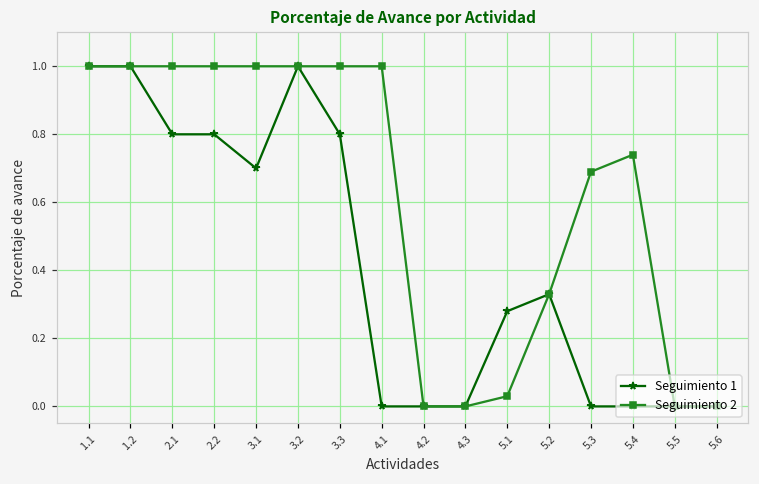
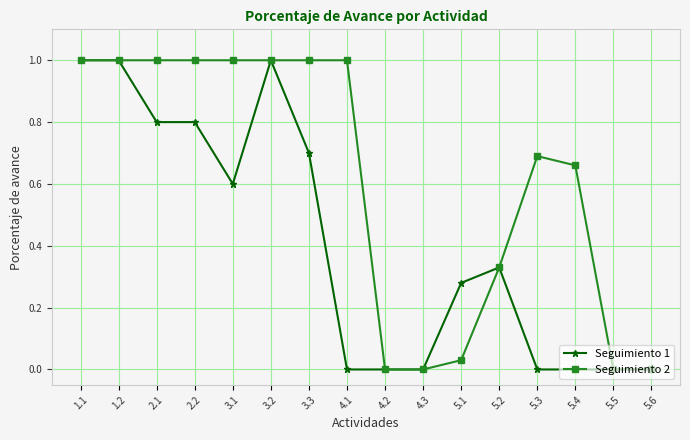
  {
    "Seguimiento 1": {
      "2.1": 0.8,
      "2.2": 0.8,
-     "3.1": 0.7,
-     "3.3": 0.8,
+     "3.1": 0.6,
+     "3.3": 0.7,
      "4.1": 0.0,
      "5.1": 0.28,
      "5.3": 0.0
    },
    "Seguimiento 2": {
      "2.1": 1.00,
      "2.2": 1.00,
      "3.1": 1.00,
      "3.3": 1.00,
      "4.1": 1.00,
      "5.1": 0.03,
      "5.3": 0.69,
-     "5.4": 0.74
+     "5.4": 0.66
    }
  }
